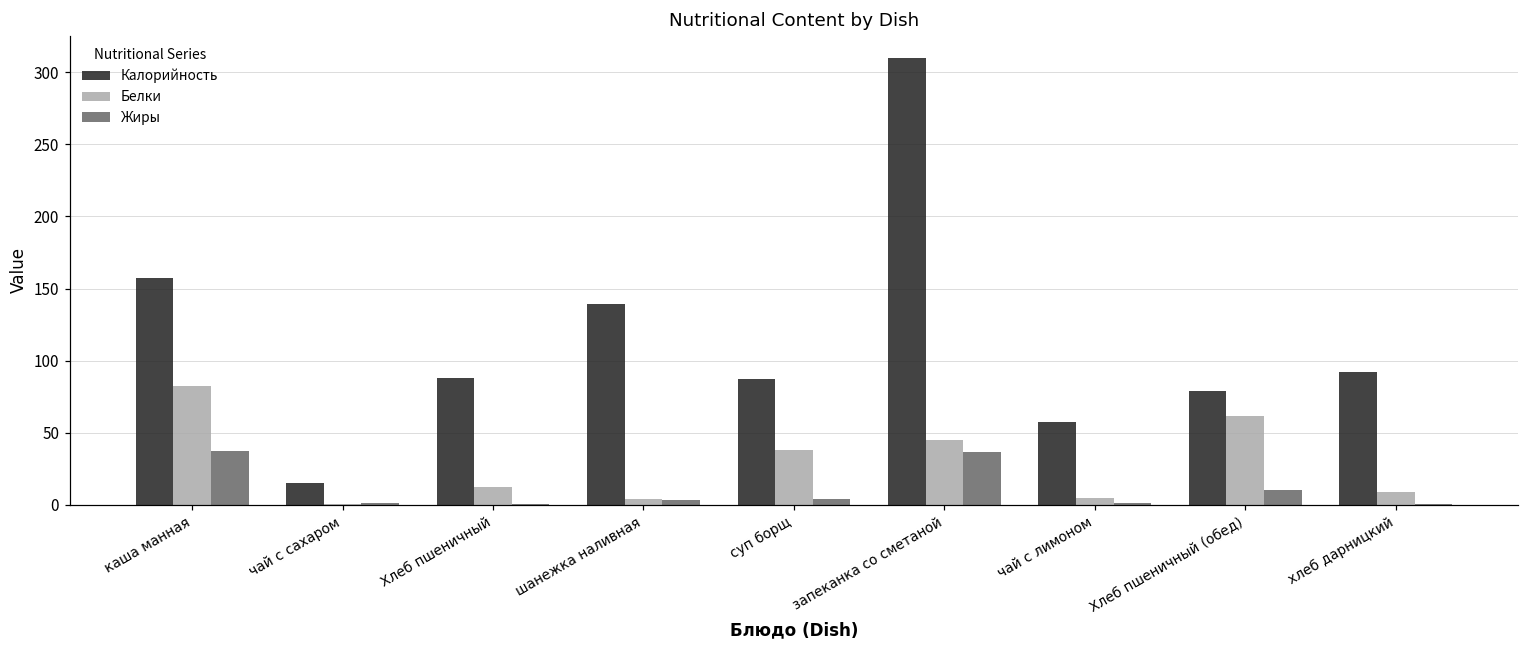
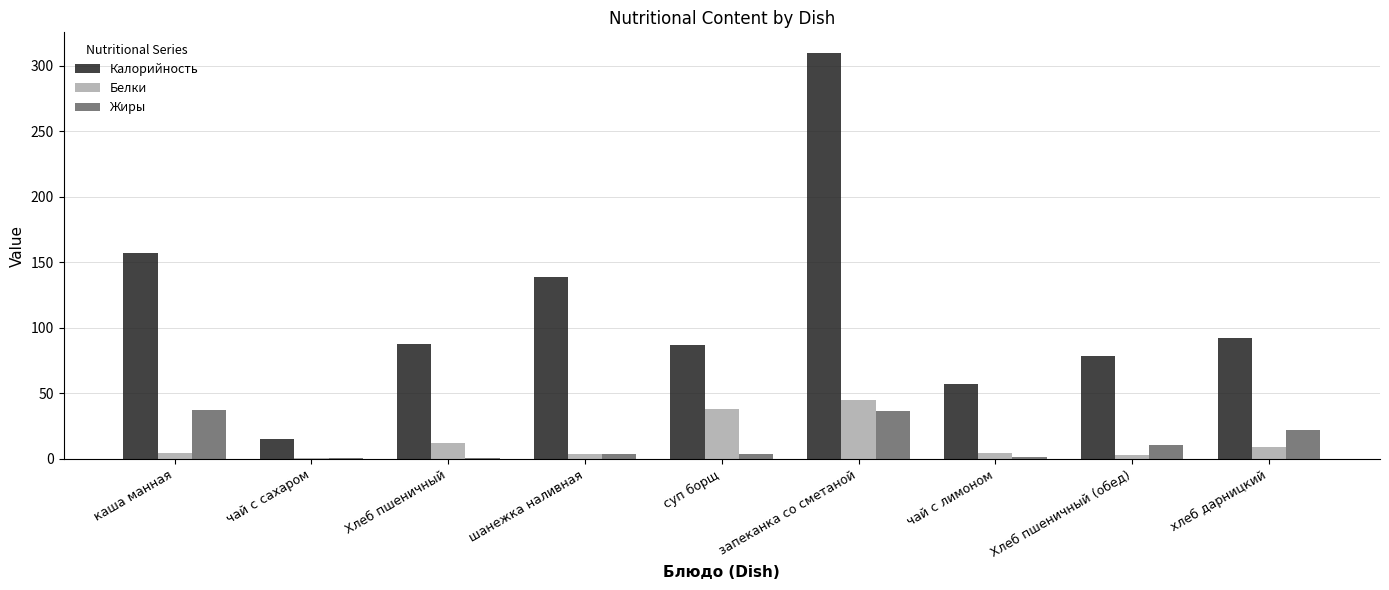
  {
    "Калорийность": {
      "каша манная": 157,
      "чай с сахаром": 15,
      "Хлеб пшеничный": 88,
      "шанежка наливная": 139,
      "суп борщ": 87,
      "запеканка со сметаной": 310,
      "чай с лимоном": 57,
      "Хлеб пшеничный (обед)": 79,
      "хлеб дарницкий": 92
    },
    "Белки": {
-     "каша манная": 82,
+     "каша манная": 5,
      "Хлеб пшеничный": 12,
      "шанежка наливная": 4,
      "суп борщ": 38,
      "запеканка со сметаной": 45,
      "чай с лимоном": 5,
-     "Хлеб пшеничный (обед)": 62,
+     "Хлеб пшеничный (обед)": 3,
      "хлеб дарницкий": 9
    },
    "Жиры": {
      "каша манная": 37,
      "шанежка наливная": 3,
      "суп борщ": 4,
      "запеканка со сметаной": 37,
      "Хлеб пшеничный (обед)": 11,
-     "хлеб дарницкий": 0
+     "хлеб дарницкий": 22
    }
  }
